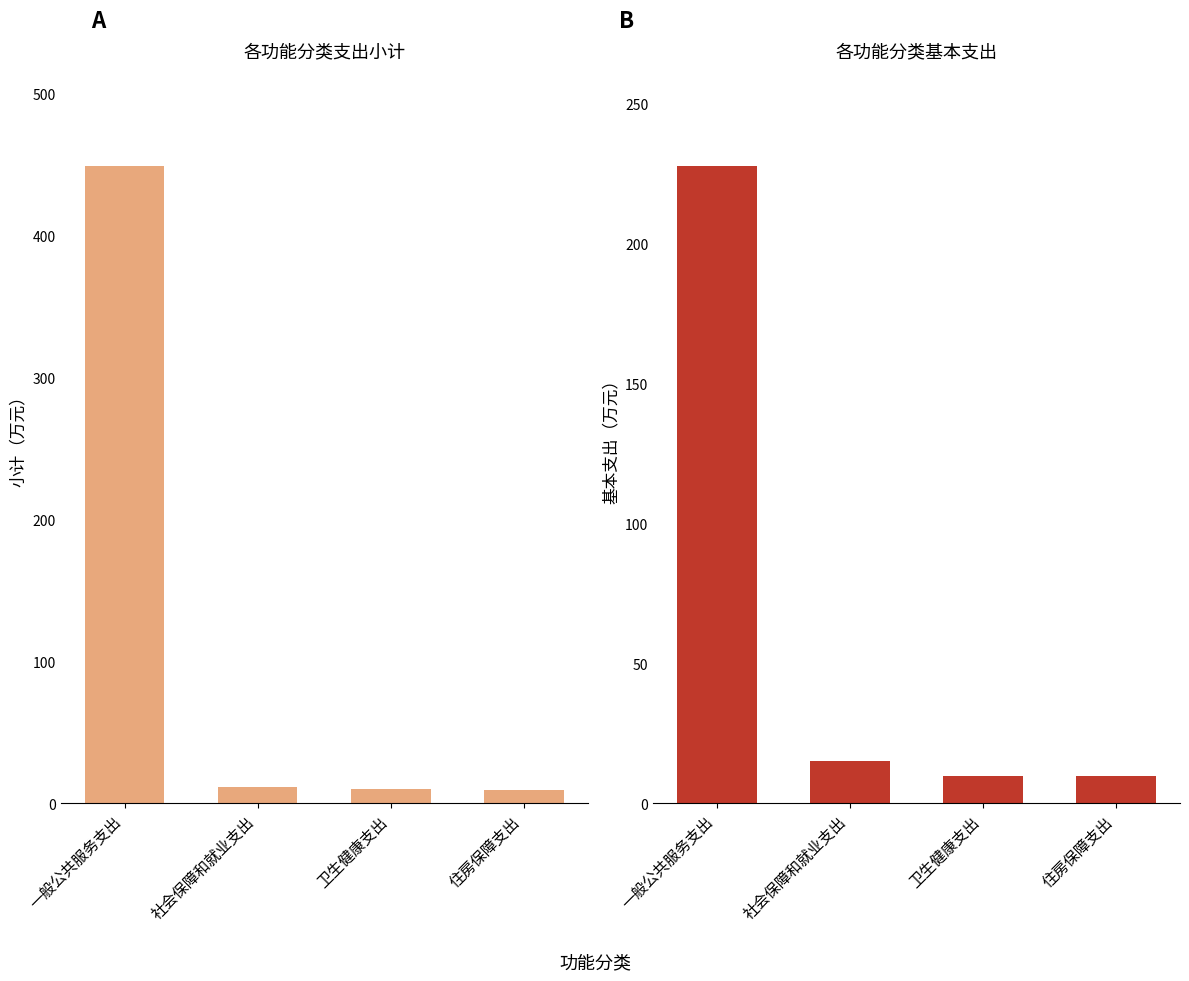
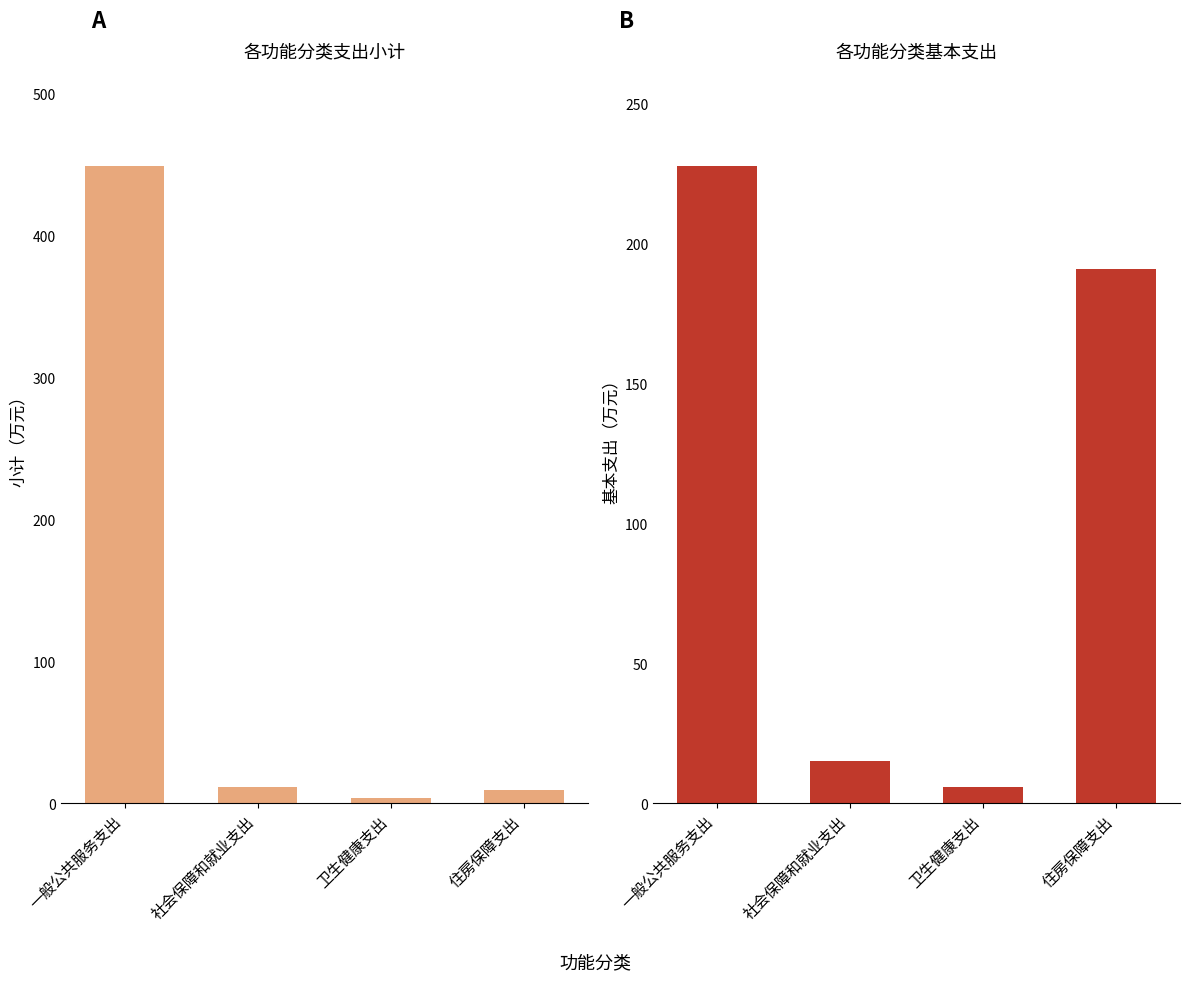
  {
    "各功能分类支出小计": {
      "一般公共服务支出": 449,
      "社会保障和就业支出": 11,
-     "卫生健康支出": 10,
+     "卫生健康支出": 4,
      "住房保障支出": 10
    },
    "各功能分类基本支出": {
      "一般公共服务支出": 228,
      "社会保障和就业支出": 15,
-     "卫生健康支出": 10,
-     "住房保障支出": 10
+     "卫生健康支出": 6,
+     "住房保障支出": 191
    }
  }
